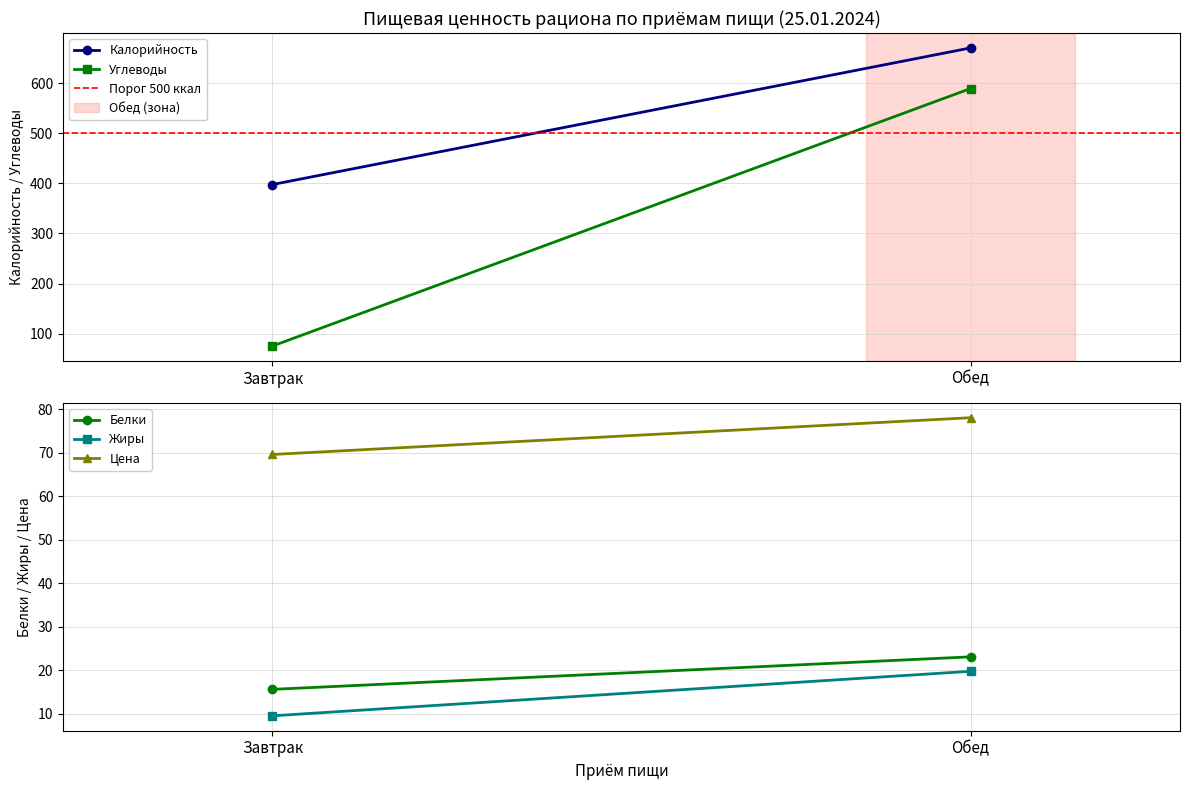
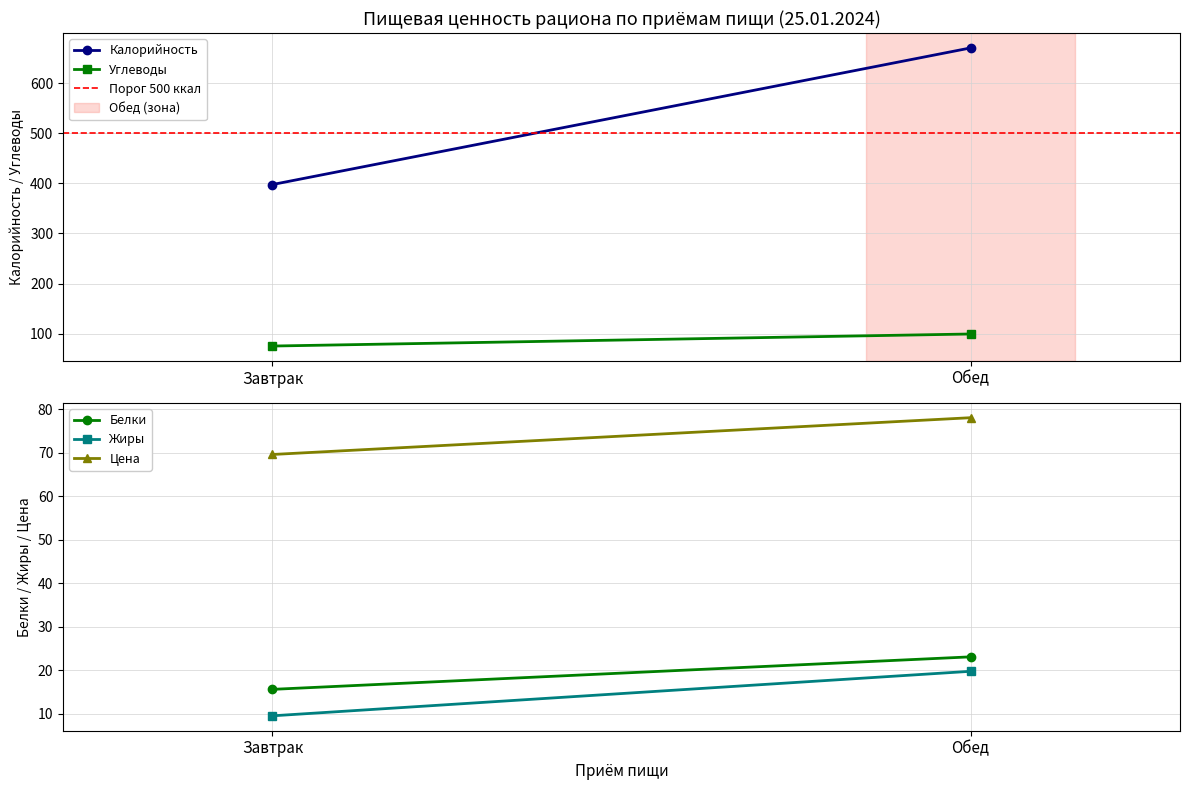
  {
    "Пищевая ценность рациона по приёмам пищи (25.01.2024)": {
      "Калорийность": {
        "Завтрак": 400,
        "Обед": 670
      },
      "Углеводы": {
        "Завтрак": 80,
-       "Обед": 590
+       "Обед": 100
      }
    }
  }
